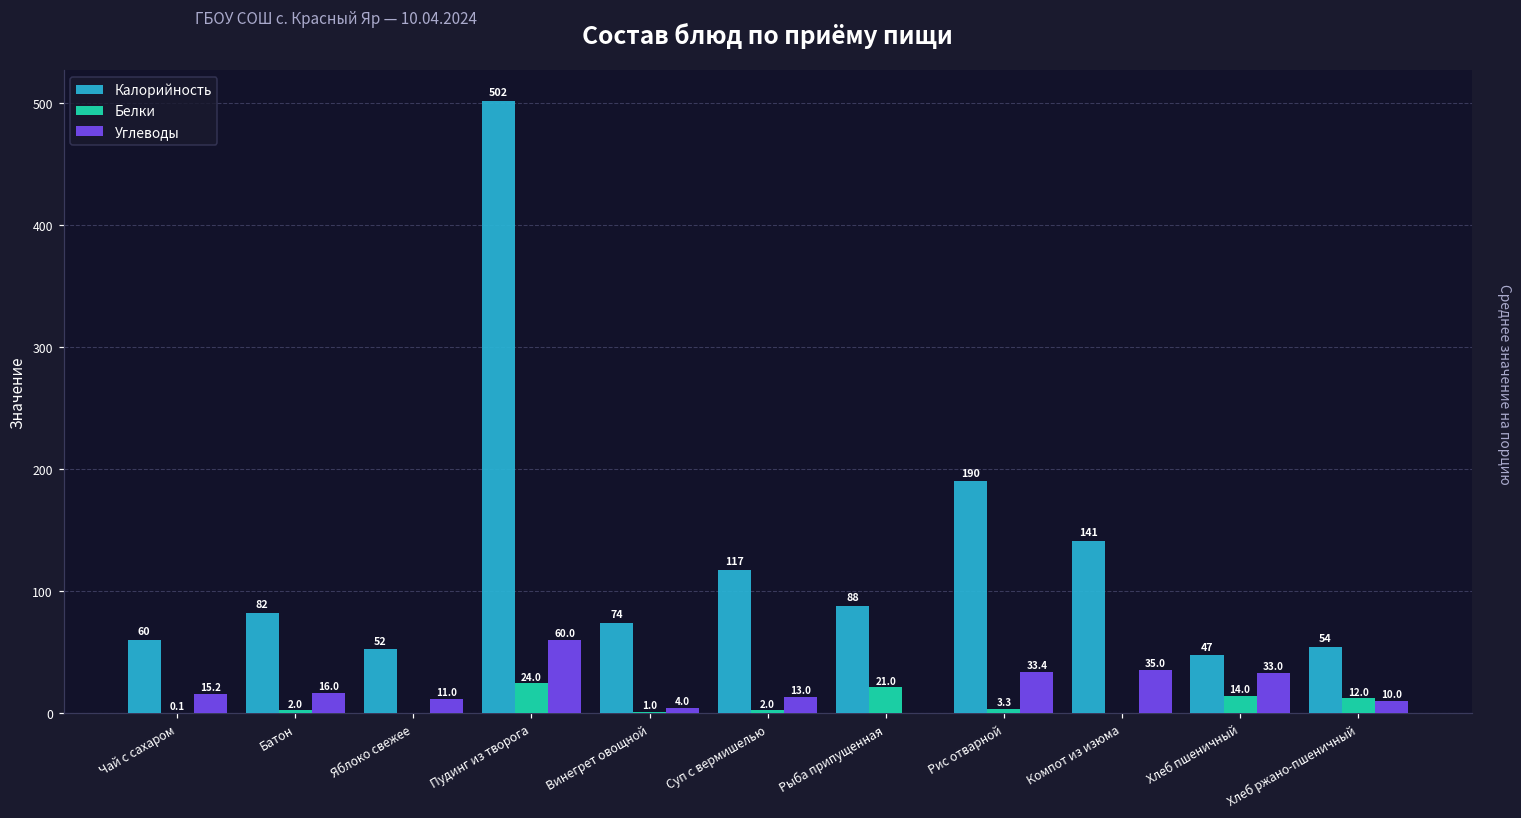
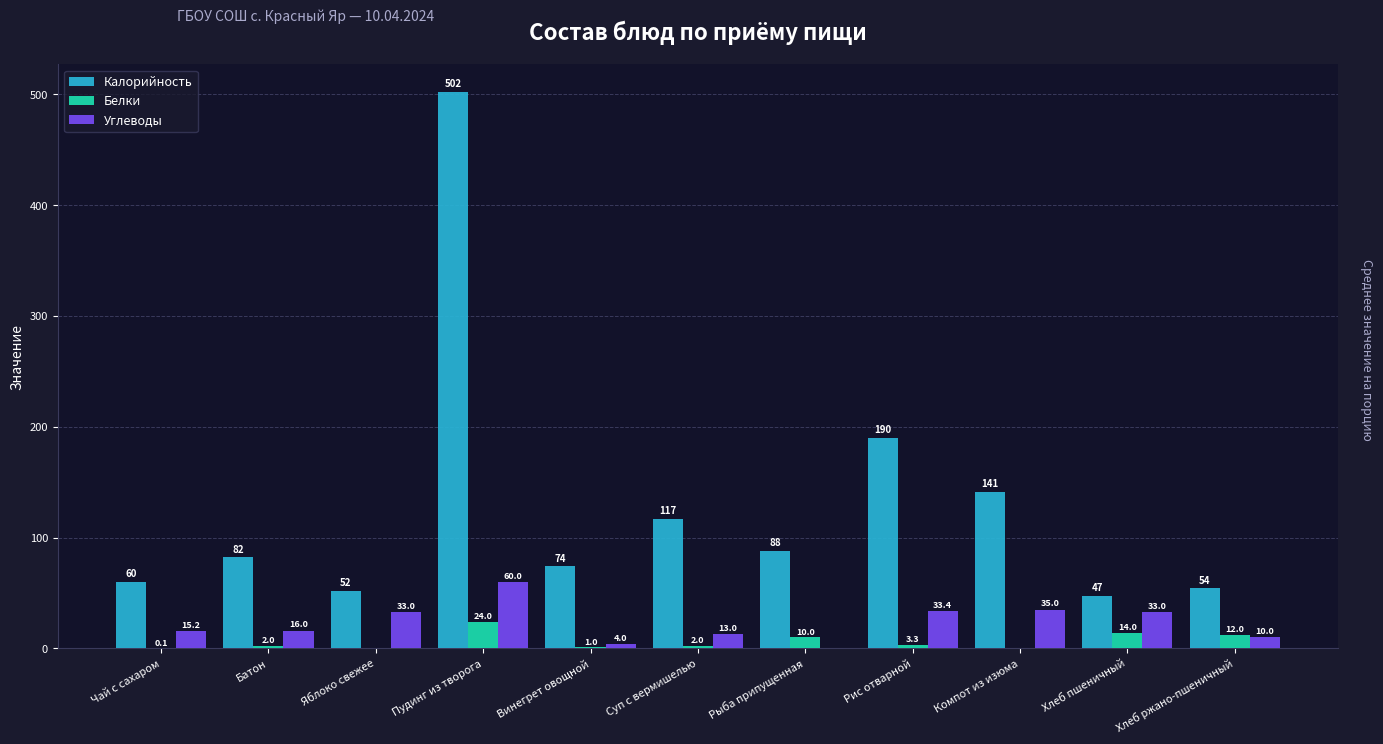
  {
    "Калорийность": {
      "Чай с сахаром": 60,
      "Батон": 82,
      "Яблоко свежее": 52,
      "Пудинг из творога": 502,
      "Винегрет овощной": 74,
      "Суп с вермишелью": 117,
      "Рыба припущенная": 88,
      "Рис отварной": 190,
      "Компот из изюма": 141,
      "Хлеб пшеничный": 47,
      "Хлеб ржано-пшеничный": 54
    },
    "Белки": {
      "Чай с сахаром": 0.1,
      "Батон": 2.0,
      "Пудинг из творога": 24.0,
      "Винегрет овощной": 1.0,
      "Суп с вермишелью": 2.0,
-     "Рыба припущенная": 21.0,
+     "Рыба припущенная": 10.0,
      "Рис отварной": 3.3,
      "Хлеб пшеничный": 14.0,
      "Хлеб ржано-пшеничный": 12.0
    },
    "Углеводы": {
      "Чай с сахаром": 15.2,
      "Батон": 16.0,
-     "Яблоко свежее": 11.0,
+     "Яблоко свежее": 33.0,
      "Пудинг из творога": 60.0,
      "Винегрет овощной": 4.0,
      "Суп с вермишелью": 13.0,
      "Рис отварной": 33.4,
      "Компот из изюма": 35.0,
      "Хлеб пшеничный": 33.0,
      "Хлеб ржано-пшеничный": 10.0
    }
  }
